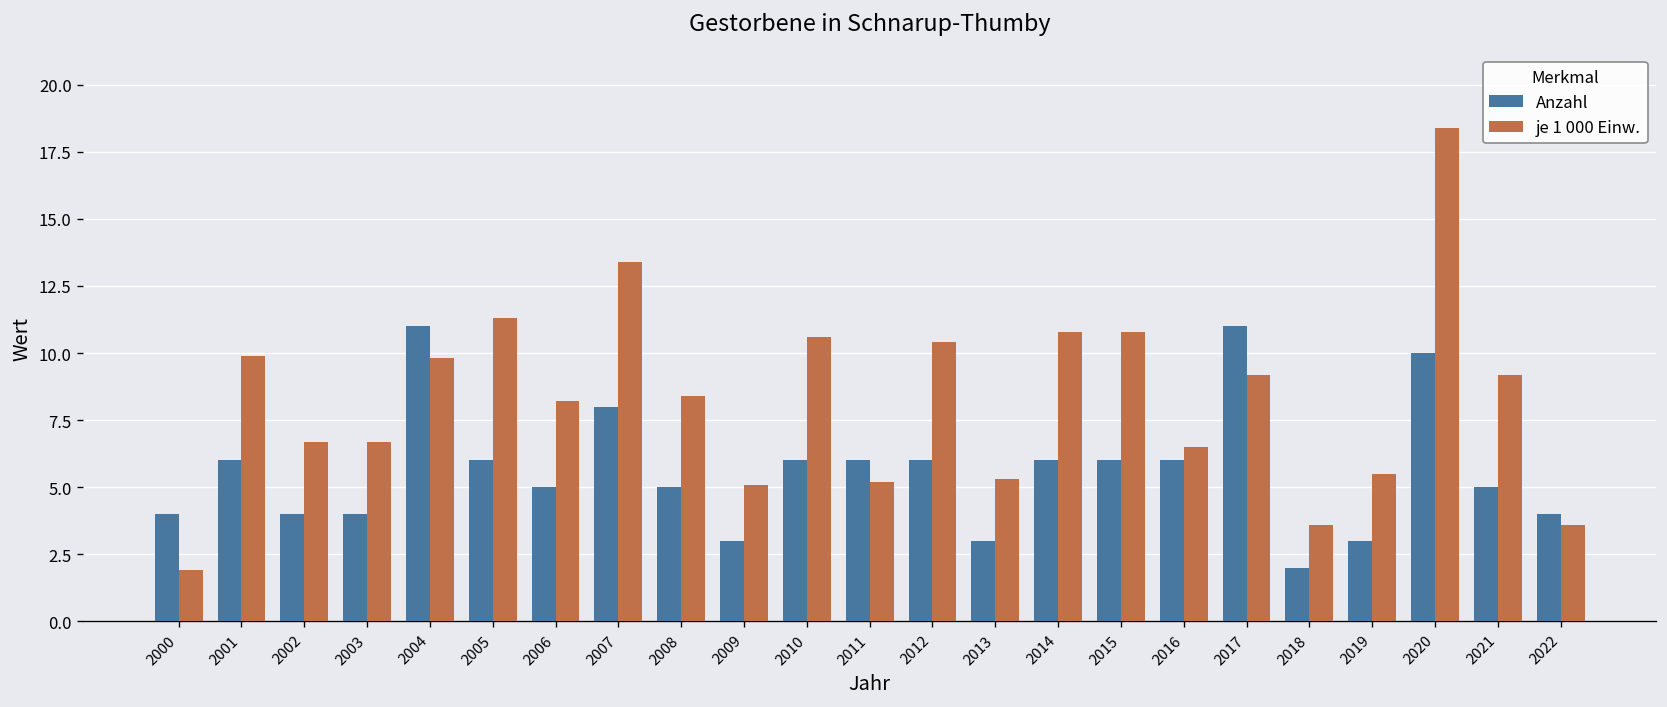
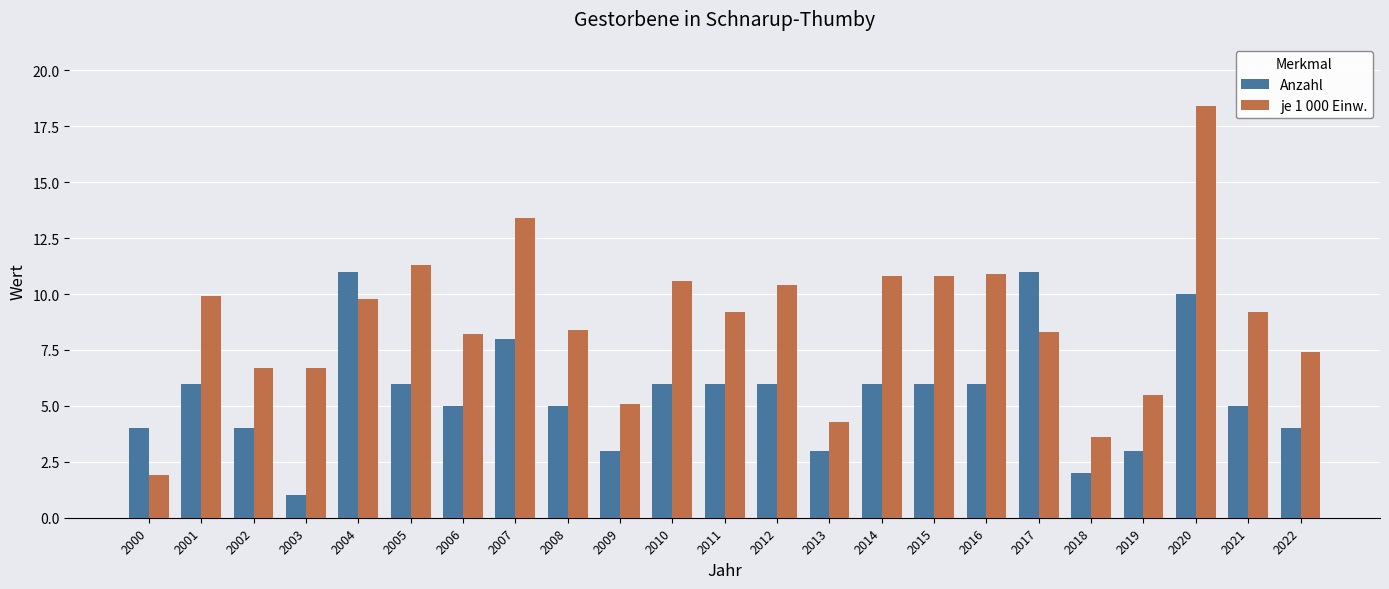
  {
    "Anzahl": {
      "2000": 4,
      "2001": 6,
      "2002": 4,
-     "2003": 4,
+     "2003": 1,
      "2004": 11,
      "2005": 6,
      "2006": 5,
      "2007": 8,
      "2008": 5,
      "2009": 3,
      "2010": 6,
      "2011": 6,
      "2012": 6,
      "2013": 3,
      "2014": 6,
      "2015": 6,
      "2016": 6,
      "2017": 11,
      "2018": 2,
      "2019": 3,
      "2020": 10,
      "2021": 5,
      "2022": 4
    },
    "je 1 000 Einw.": {
      "2000": 1.9,
      "2001": 9.9,
      "2002": 6.7,
      "2003": 6.7,
      "2004": 9.8,
      "2005": 11.3,
      "2006": 8.2,
      "2007": 13.4,
      "2008": 8.4,
      "2009": 5.1,
      "2010": 10.6,
-     "2011": 5.2,
+     "2011": 9.2,
      "2012": 10.4,
-     "2013": 5.3,
+     "2013": 4.3,
      "2014": 10.8,
      "2015": 10.8,
-     "2016": 6.5,
-     "2017": 9.2,
+     "2016": 10.9,
+     "2017": 8.3,
      "2018": 3.6,
      "2019": 5.5,
      "2020": 18.4,
      "2021": 9.2,
-     "2022": 3.6
+     "2022": 7.4
    }
  }
